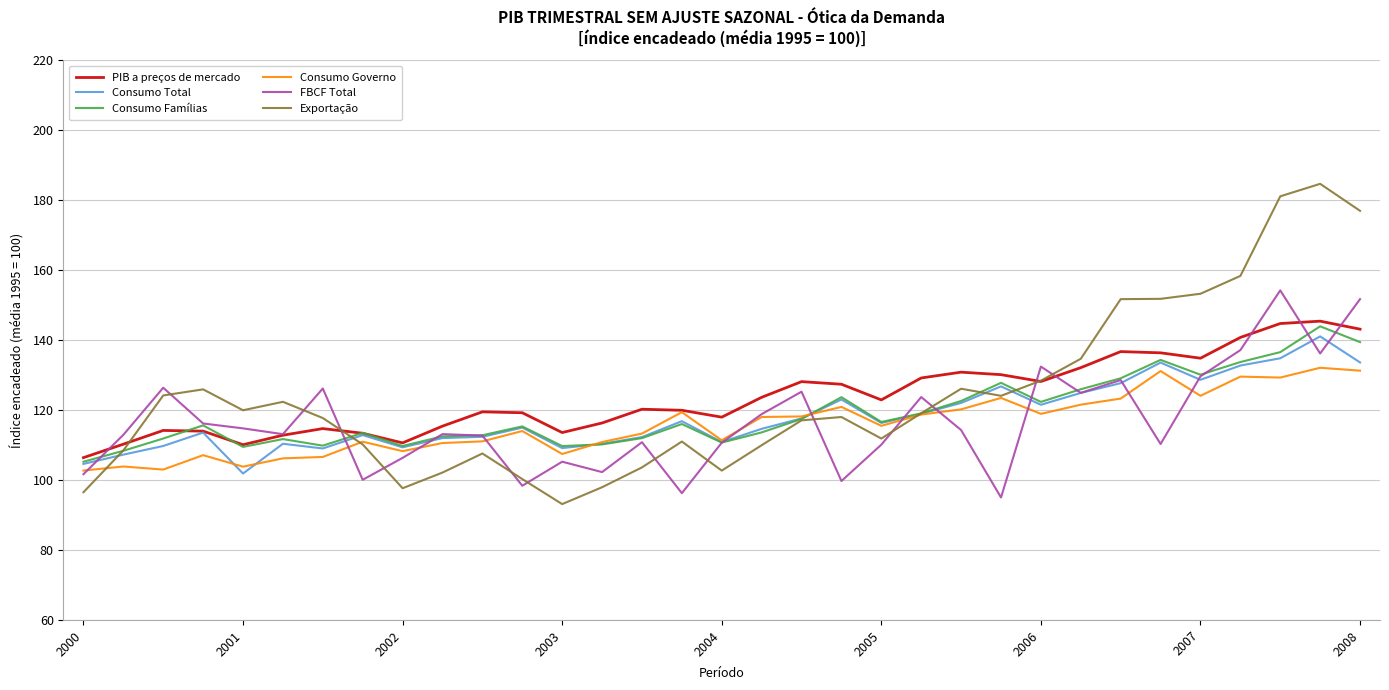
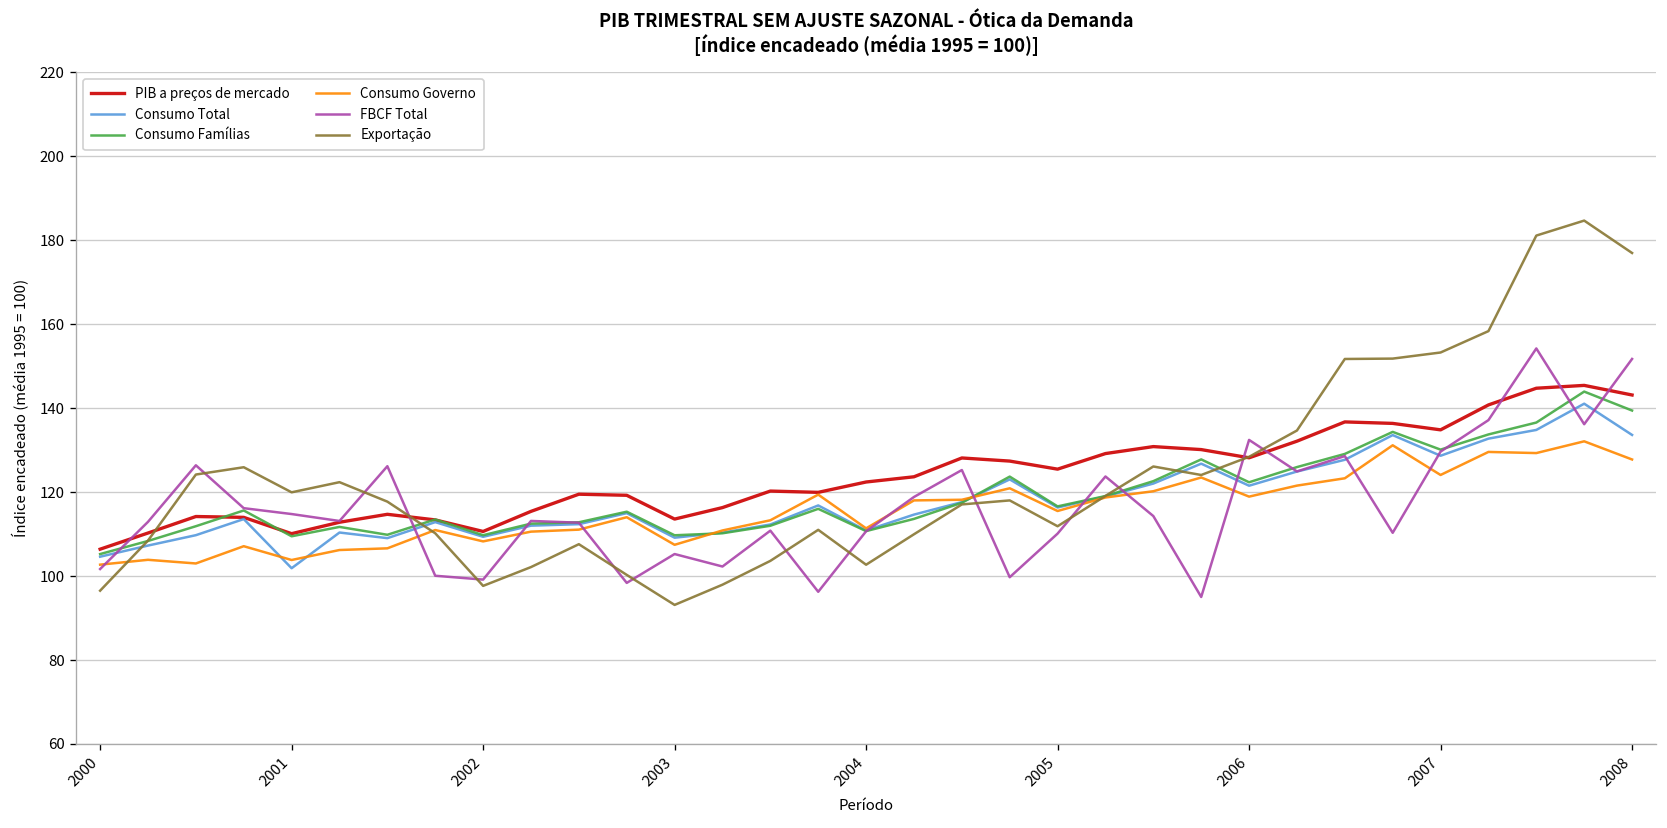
  {
    "PIB a preços de mercado": {
      "2000": 106,
      "2002": 111,
      "2003": 114,
-     "2004": 118,
-     "2005": 123,
+     "2004": 122,
+     "2005": 125,
      "2007": 135,
      "2008": 143
    },
    "Consumo Total": {
      "2001": 102,
      "2006": 122,
      "2007": 129,
      "2008": 134
    },
    "Consumo Famílias": {
      "2006": 122,
      "2008": 139
    },
    "Consumo Governo": {
      "2000": 103,
      "2001": 104,
      "2002": 108,
      "2003": 107,
      "2005": 115,
      "2006": 119,
      "2007": 124,
-     "2008": 131
+     "2008": 128
    },
    "FBCF Total": {
      "2000": 102,
      "2001": 115,
-     "2002": 106,
+     "2002": 99,
      "2003": 105,
      "2005": 110,
      "2006": 132,
      "2008": 152
    },
    "Exportação": {
      "2000": 97,
      "2001": 120,
      "2002": 98,
      "2003": 93,
      "2004": 103,
      "2005": 112,
      "2007": 153,
      "2008": 177
    }
  }
